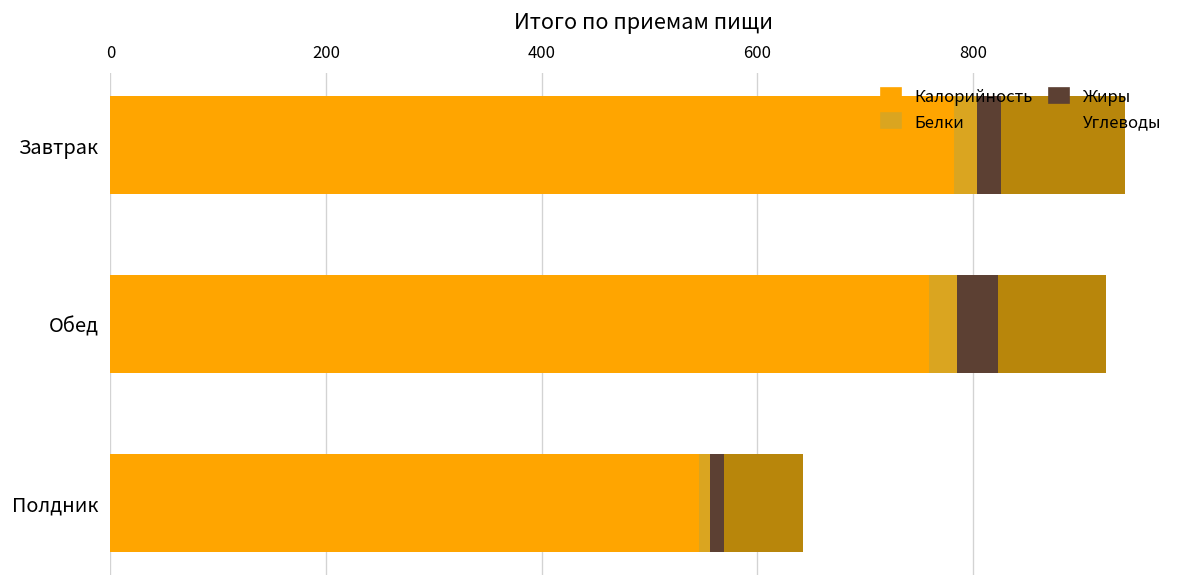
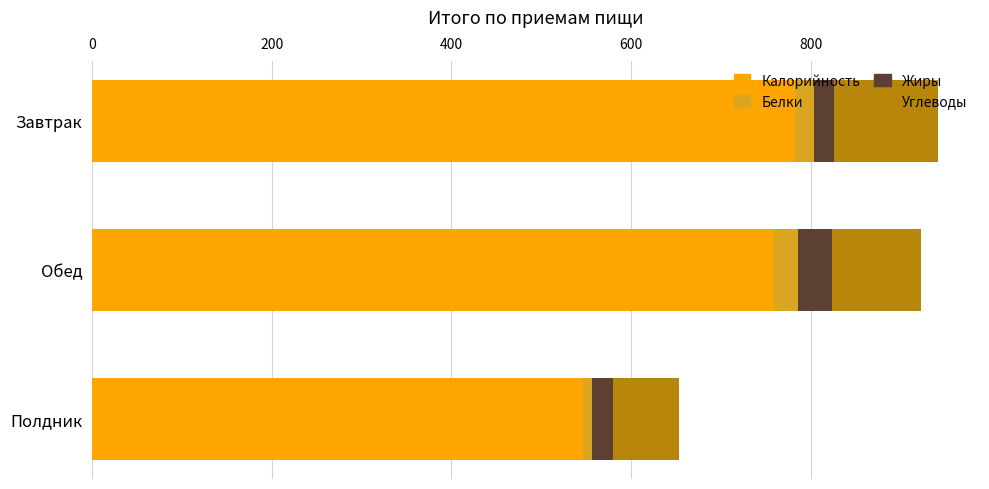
  {
    "Жиры": {
      "Завтрак": 20,
      "Обед": 40,
-     "Полдник": 10
+     "Полдник": 20
    }
  }
